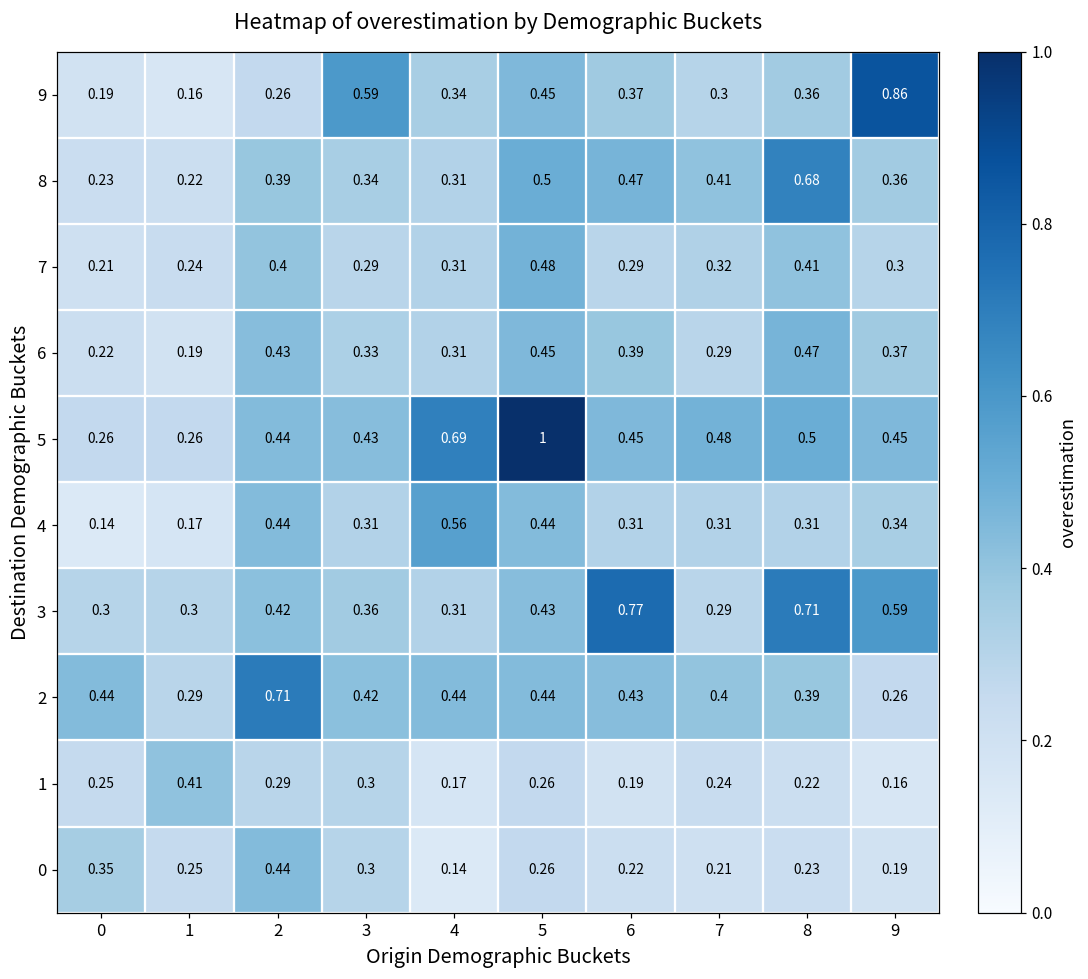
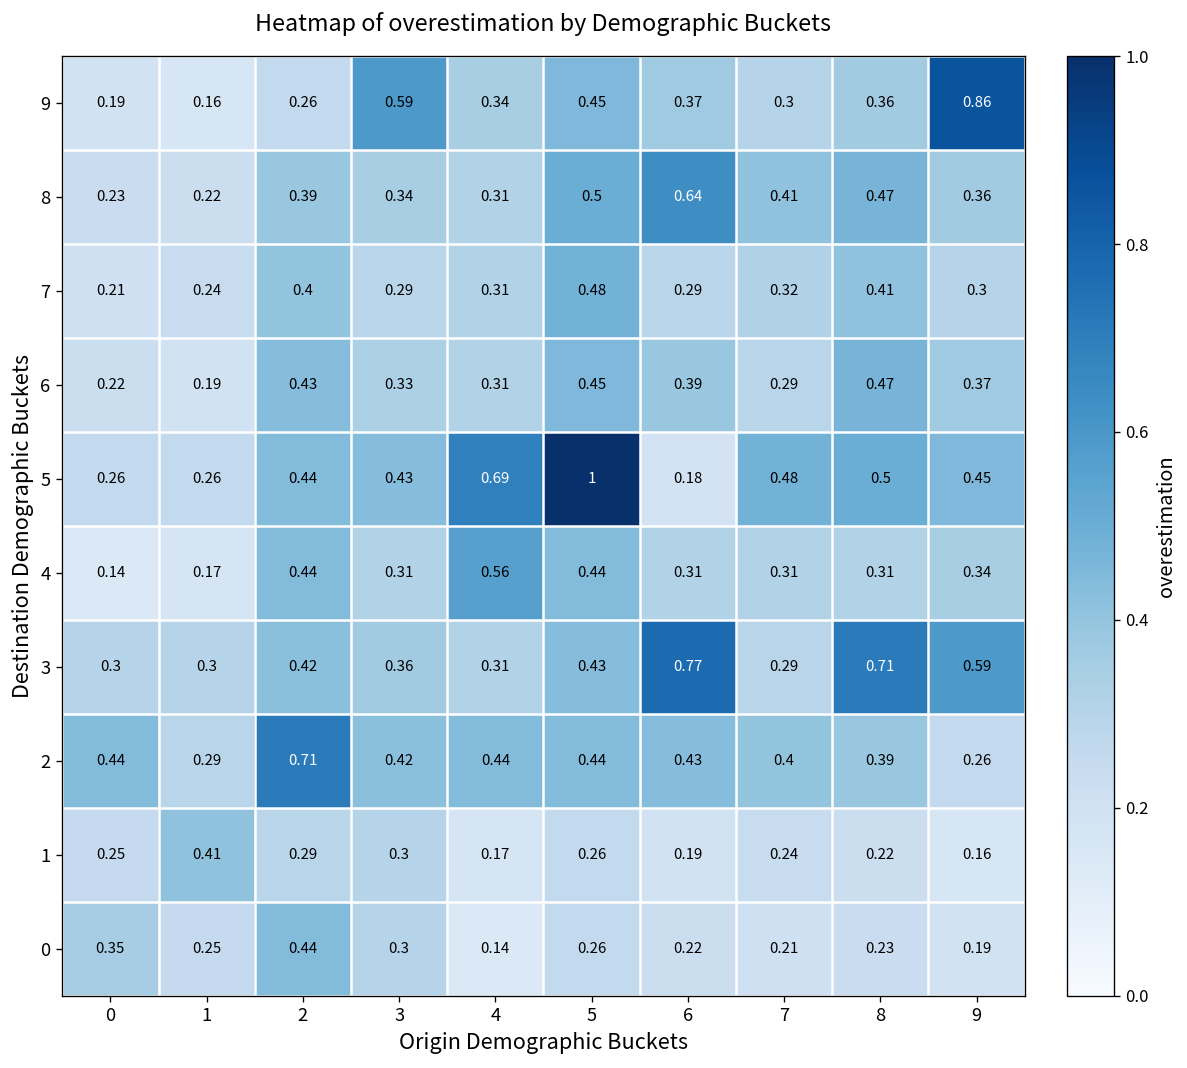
  {
    "9": {
      "0": 0.19,
      "1": 0.16,
      "2": 0.26,
      "3": 0.59,
      "4": 0.34,
      "5": 0.45,
      "6": 0.37,
      "7": 0.3,
      "8": 0.36,
      "9": 0.86
    },
    "8": {
      "0": 0.23,
      "1": 0.22,
      "2": 0.39,
      "3": 0.34,
      "4": 0.31,
      "5": 0.5,
-     "6": 0.47,
+     "6": 0.64,
      "7": 0.41,
-     "8": 0.68,
+     "8": 0.47,
      "9": 0.36
    },
    "7": {
      "0": 0.21,
      "1": 0.24,
      "2": 0.4,
      "3": 0.29,
      "4": 0.31,
      "5": 0.48,
      "6": 0.29,
      "7": 0.32,
      "8": 0.41,
      "9": 0.3
    },
    "6": {
      "0": 0.22,
      "1": 0.19,
      "2": 0.43,
      "3": 0.33,
      "4": 0.31,
      "5": 0.45,
      "6": 0.39,
      "7": 0.29,
      "8": 0.47,
      "9": 0.37
    },
    "5": {
      "0": 0.26,
      "1": 0.26,
      "2": 0.44,
      "3": 0.43,
      "4": 0.69,
      "5": 1,
-     "6": 0.45,
+     "6": 0.18,
      "7": 0.48,
      "8": 0.5,
      "9": 0.45
    },
    "4": {
      "0": 0.14,
      "1": 0.17,
      "2": 0.44,
      "3": 0.31,
      "4": 0.56,
      "5": 0.44,
      "6": 0.31,
      "7": 0.31,
      "8": 0.31,
      "9": 0.34
    },
    "3": {
      "0": 0.3,
      "1": 0.3,
      "2": 0.42,
      "3": 0.36,
      "4": 0.31,
      "5": 0.43,
      "6": 0.77,
      "7": 0.29,
      "8": 0.71,
      "9": 0.59
    },
    "2": {
      "0": 0.44,
      "1": 0.29,
      "2": 0.71,
      "3": 0.42,
      "4": 0.44,
      "5": 0.44,
      "6": 0.43,
      "7": 0.4,
      "8": 0.39,
      "9": 0.26
    },
    "1": {
      "0": 0.25,
      "1": 0.41,
      "2": 0.29,
      "3": 0.3,
      "4": 0.17,
      "5": 0.26,
      "6": 0.19,
      "7": 0.24,
      "8": 0.22,
      "9": 0.16
    },
    "0": {
      "0": 0.35,
      "1": 0.25,
      "2": 0.44,
      "3": 0.3,
      "4": 0.14,
      "5": 0.26,
      "6": 0.22,
      "7": 0.21,
      "8": 0.23,
      "9": 0.19
    }
  }
